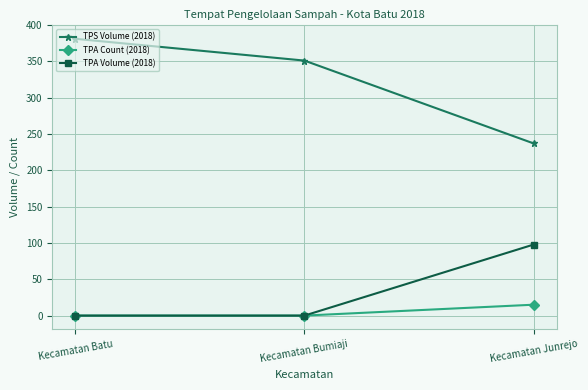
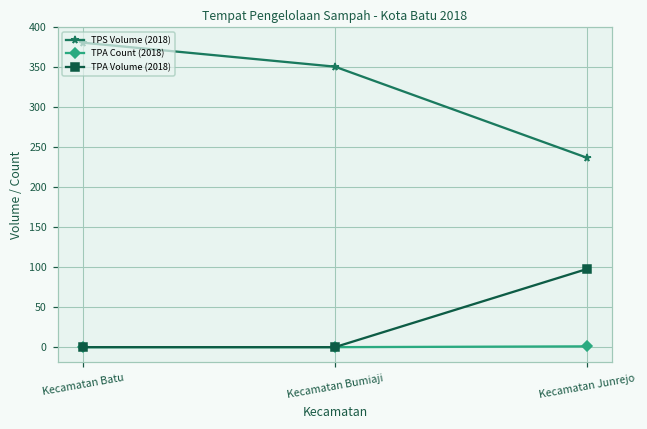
  {
    "TPA Count (2018)": {
-     "Kecamatan Junrejo": 20
+     "Kecamatan Junrejo": 0
    }
  }
